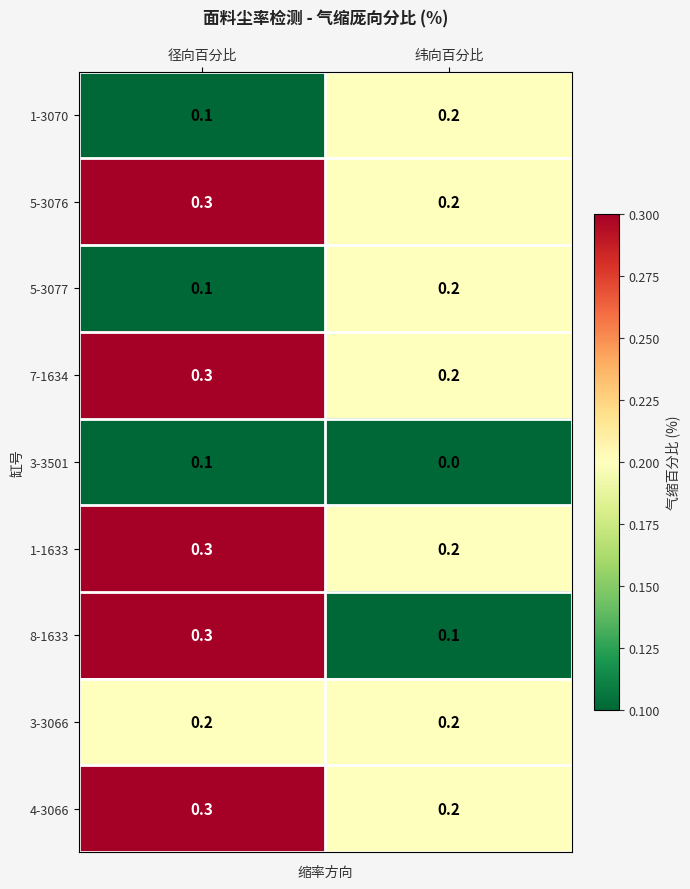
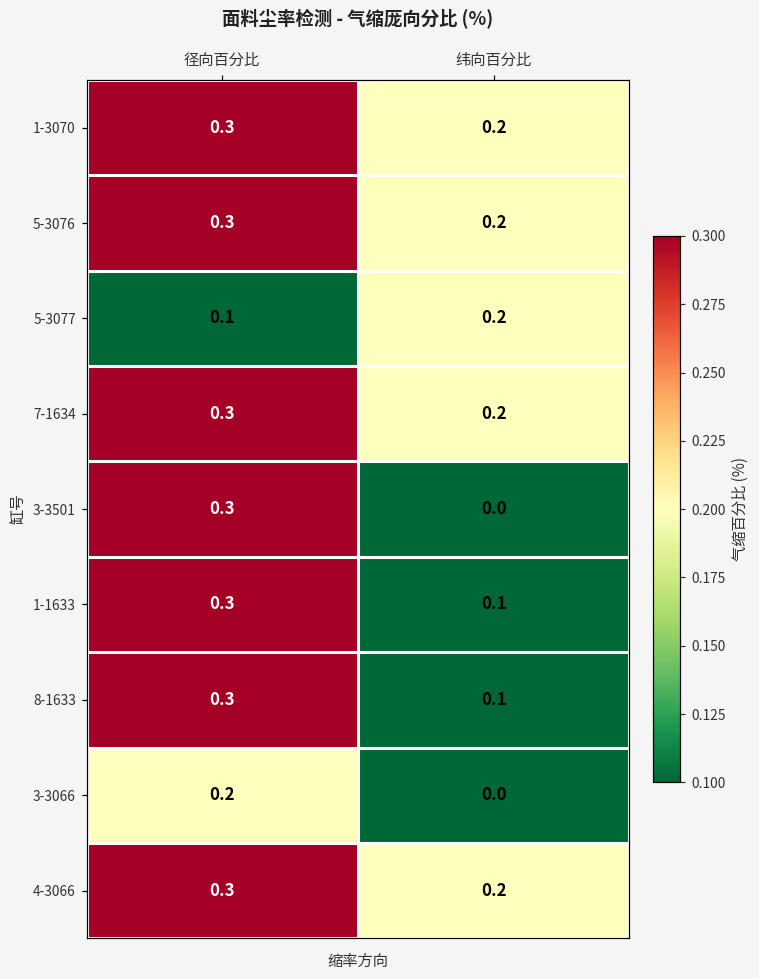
  {
    "1-3070": {
-     "径向百分比": 0.1,
+     "径向百分比": 0.3,
      "纬向百分比": 0.2
    },
    "5-3076": {
      "径向百分比": 0.3,
      "纬向百分比": 0.2
    },
    "5-3077": {
      "径向百分比": 0.1,
      "纬向百分比": 0.2
    },
    "7-1634": {
      "径向百分比": 0.3,
      "纬向百分比": 0.2
    },
    "3-3501": {
-     "径向百分比": 0.1,
+     "径向百分比": 0.3,
      "纬向百分比": 0.0
    },
    "1-1633": {
      "径向百分比": 0.3,
-     "纬向百分比": 0.2
+     "纬向百分比": 0.1
    },
    "8-1633": {
      "径向百分比": 0.3,
      "纬向百分比": 0.1
    },
    "3-3066": {
      "径向百分比": 0.2,
-     "纬向百分比": 0.2
+     "纬向百分比": 0.0
    },
    "4-3066": {
      "径向百分比": 0.3,
      "纬向百分比": 0.2
    }
  }
